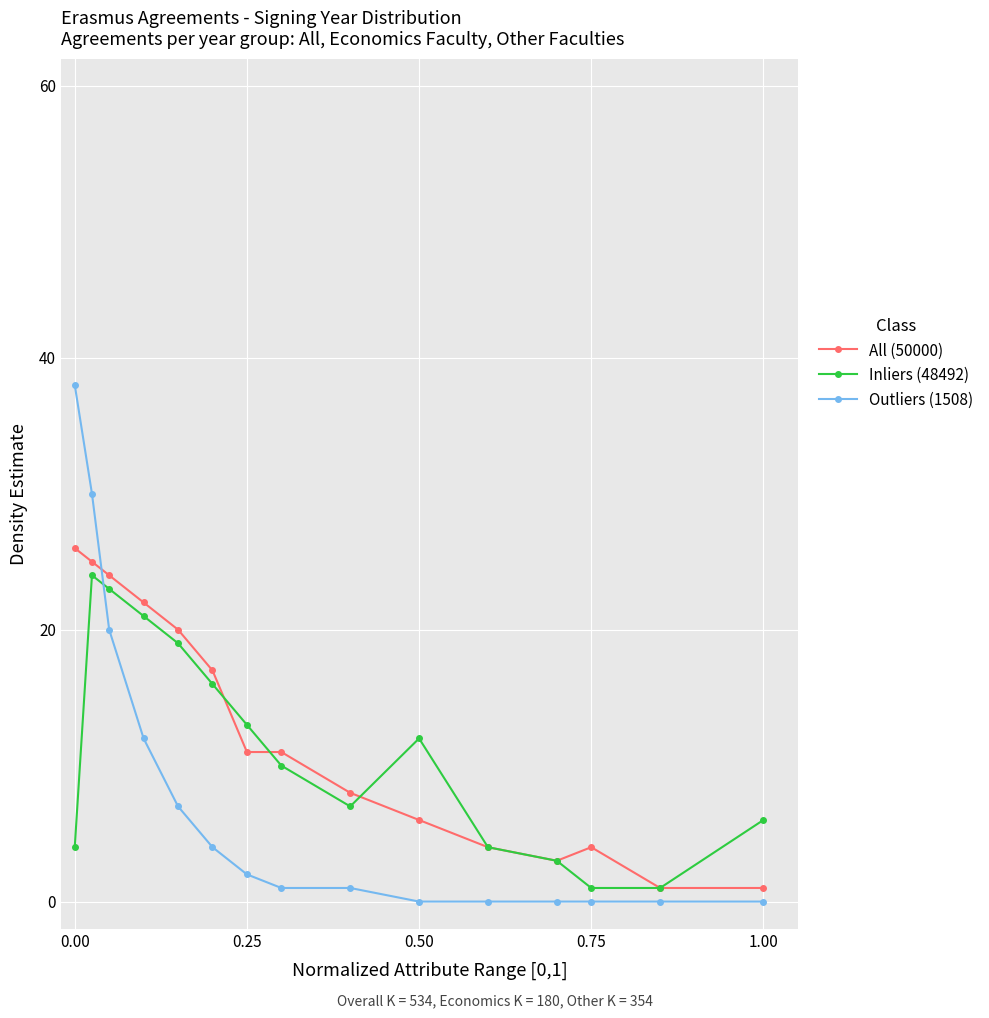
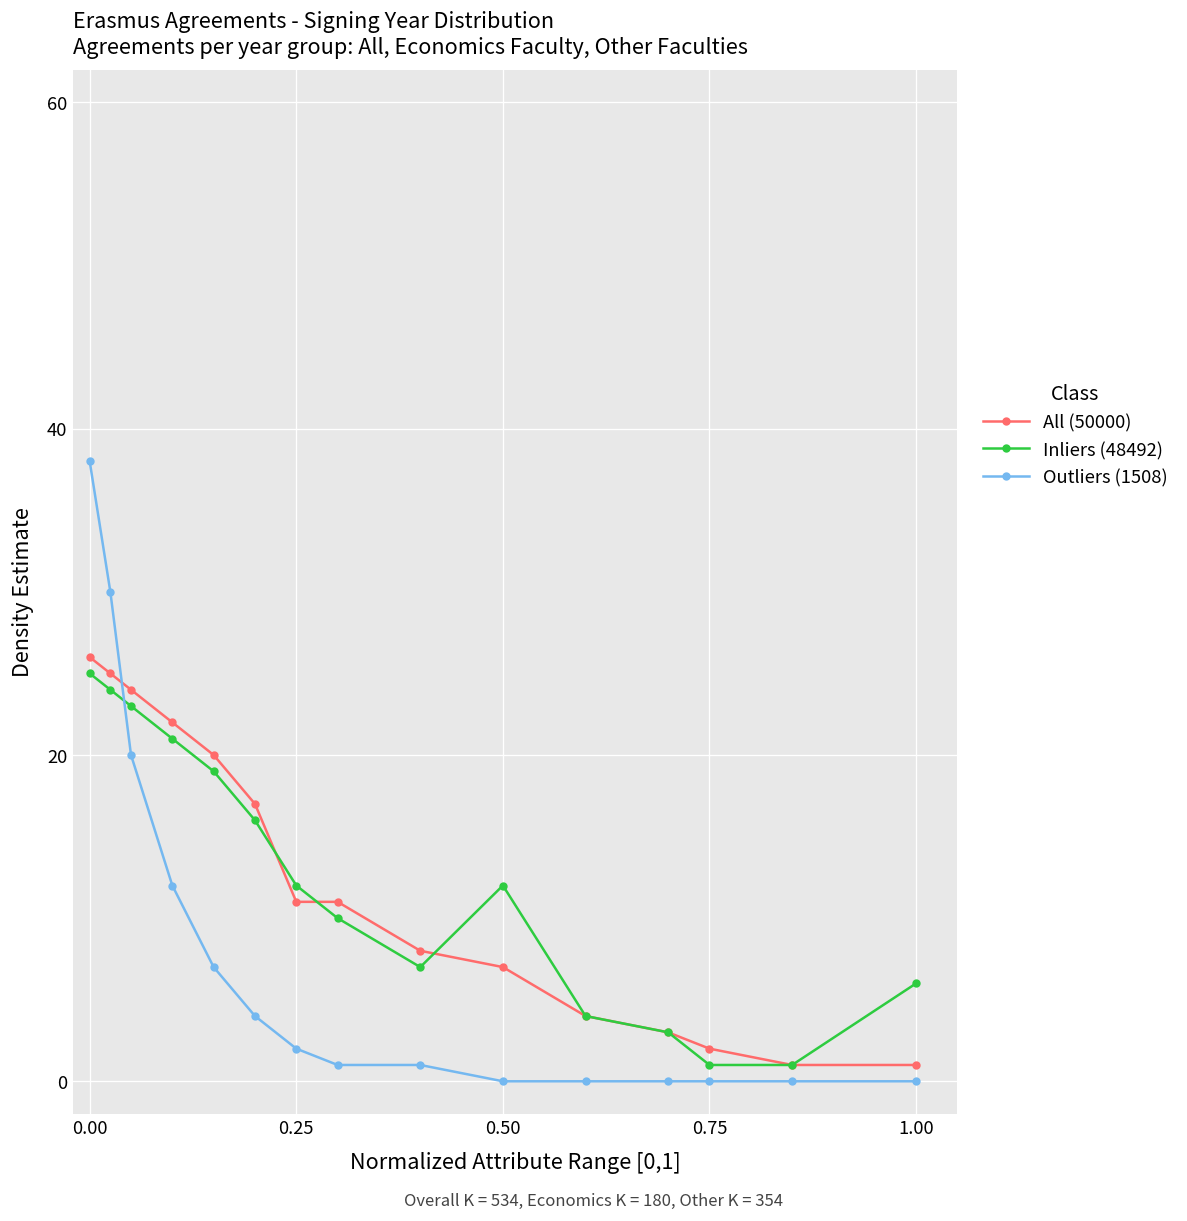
  {
    "All (50000)": {
      "0.00": 26,
      "0.25": 11,
-     "0.50": 6,
-     "0.75": 4,
+     "0.50": 7,
+     "0.75": 2,
      "1.00": 1
    },
    "Inliers (48492)": {
-     "0.00": 4,
-     "0.25": 13,
+     "0.00": 25,
+     "0.25": 12,
      "0.50": 12,
      "0.75": 1,
      "1.00": 6
    },
    "Outliers (1508)": {
      "0.00": 38,
      "0.25": 2,
      "0.50": 0,
      "0.75": 0,
      "1.00": 0
    }
  }
